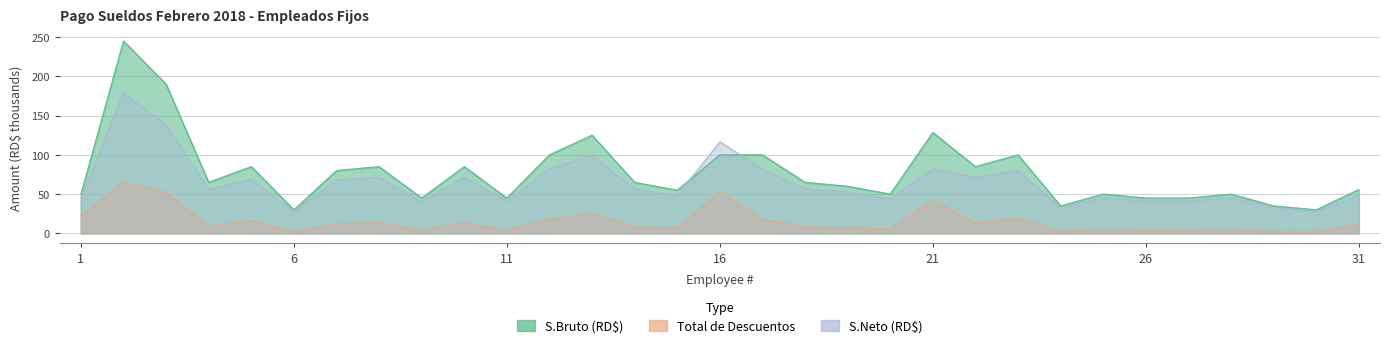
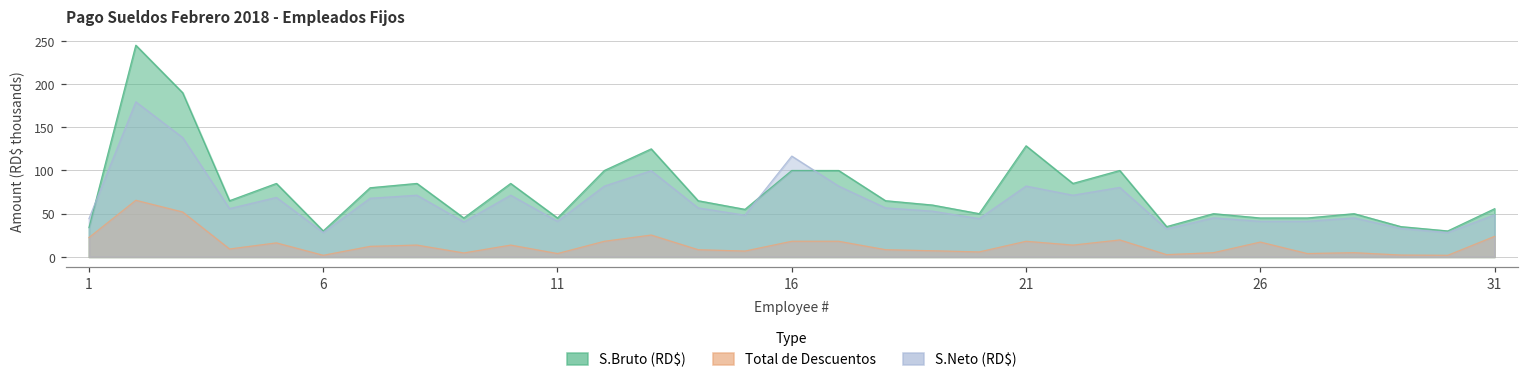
  {
    "S.Bruto (RD$)": {
-     "1": 50,
+     "1": 30,
      "11": 50,
      "16": 100,
      "21": 130,
      "26": 50,
      "31": 60
    },
    "Total de Descuentos": {
      "1": 20,
      "6": 0,
      "11": 0,
-     "16": 50,
-     "21": 40,
-     "26": 0,
-     "31": 10
+     "16": 20,
+     "21": 20,
+     "26": 20,
+     "31": 20
    },
    "S.Neto (RD$)": {
      "1": 40,
      "11": 40,
      "16": 120,
      "21": 80,
      "26": 40,
      "31": 50
    }
  }
